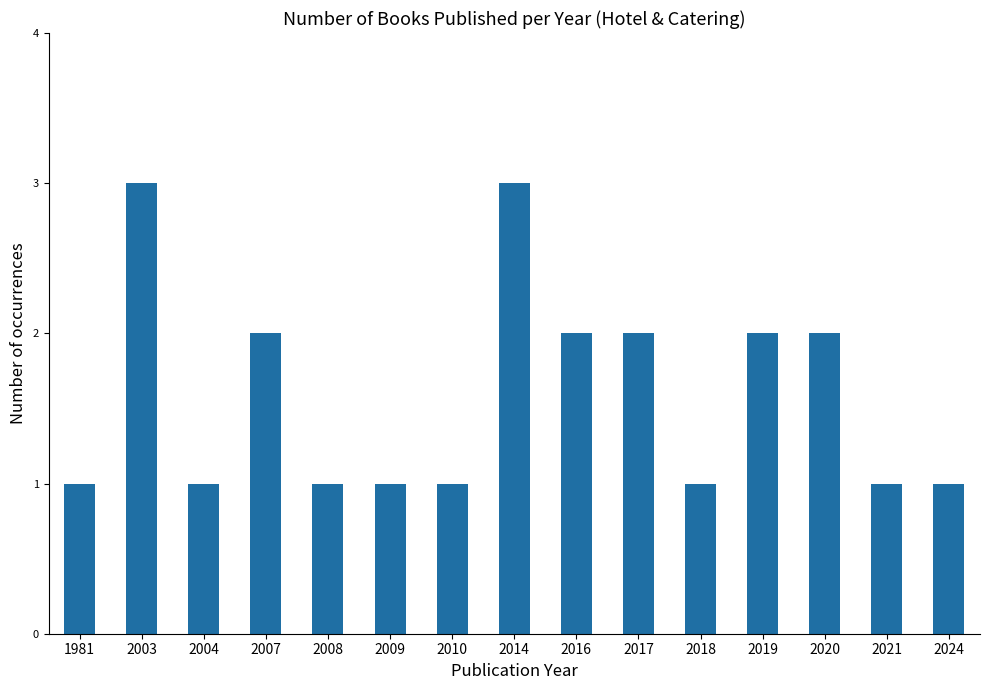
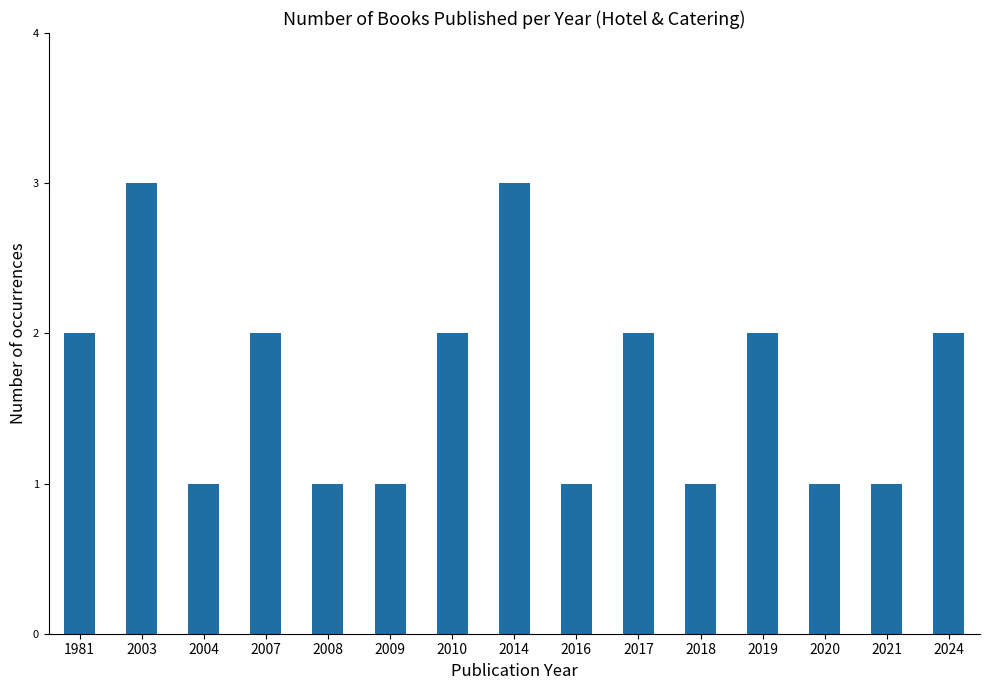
  {
-   "1981": 1,
+   "1981": 2,
    "2003": 3,
    "2004": 1,
    "2007": 2,
    "2008": 1,
    "2009": 1,
-   "2010": 1,
+   "2010": 2,
    "2014": 3,
-   "2016": 2,
+   "2016": 1,
    "2017": 2,
    "2018": 1,
    "2019": 2,
-   "2020": 2,
+   "2020": 1,
    "2021": 1,
-   "2024": 1
+   "2024": 2
  }
